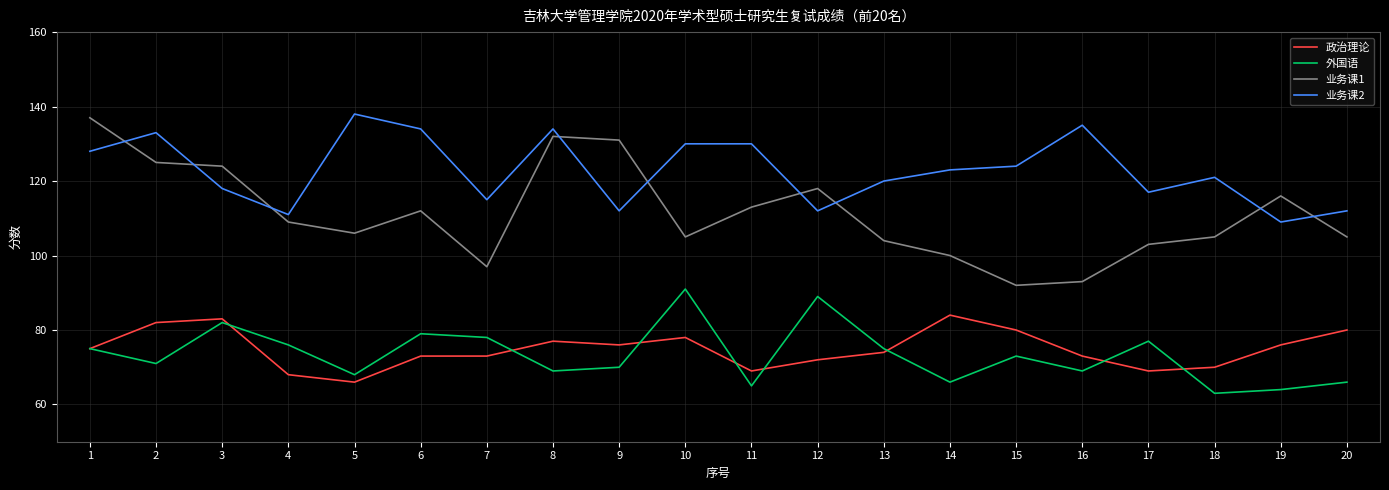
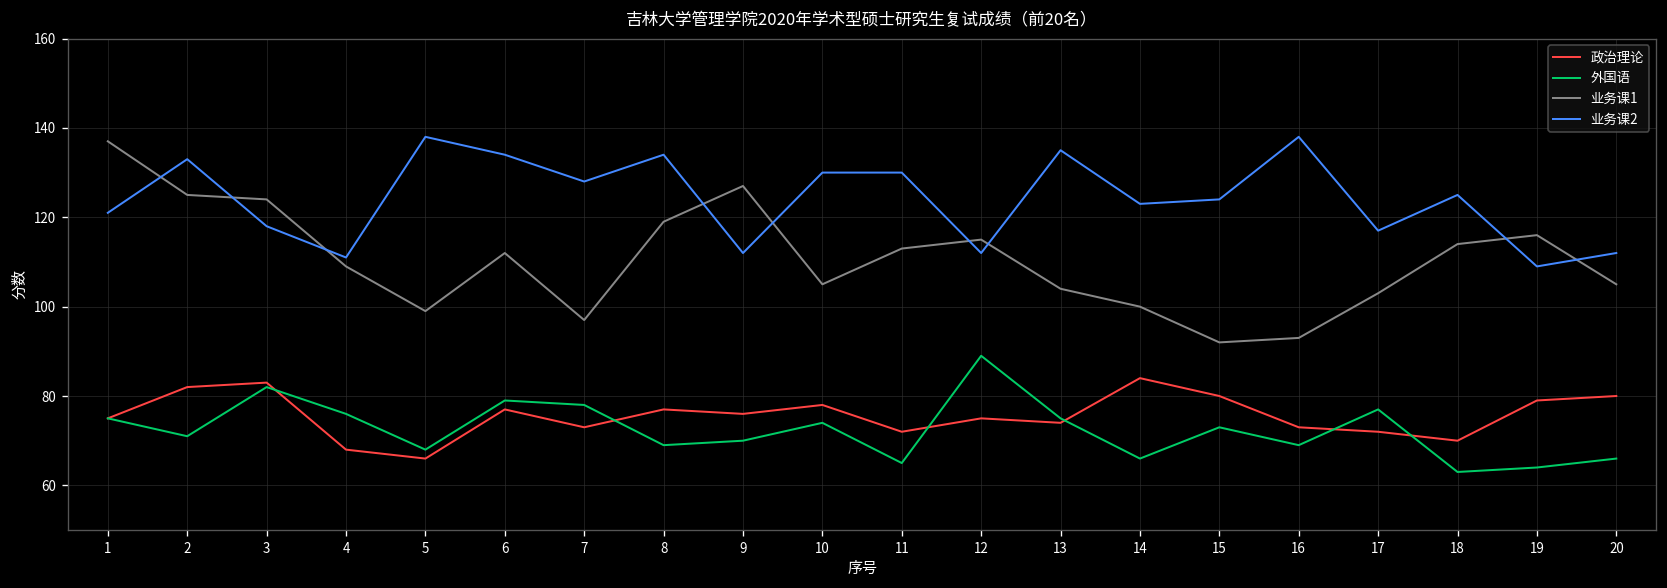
  {
    "政治理论": {
      "2": 82,
      "3": 83,
      "4": 68,
      "5": 66,
-     "6": 73,
+     "6": 77,
      "7": 73,
      "8": 77,
      "9": 76,
      "10": 78,
-     "11": 69,
-     "12": 72,
+     "11": 72,
+     "12": 75,
      "13": 74,
      "14": 84,
      "15": 80,
      "16": 73,
-     "17": 69,
+     "17": 72,
      "18": 70,
-     "19": 76,
+     "19": 79,
      "20": 80
    },
    "外国语": {
      "2": 71,
      "3": 82,
      "4": 76,
      "5": 68,
      "6": 79,
      "7": 78,
      "8": 69,
      "9": 70,
-     "10": 91,
+     "10": 74,
      "11": 65,
      "12": 89,
      "13": 75,
      "14": 66,
      "15": 73,
      "16": 69,
      "17": 77,
      "18": 63,
      "19": 64,
      "20": 66
    },
    "业务课1": {
      "1": 137,
      "2": 125,
      "3": 124,
      "4": 109,
-     "5": 106,
+     "5": 99,
      "6": 112,
      "7": 97,
-     "8": 132,
-     "9": 131,
+     "8": 119,
+     "9": 127,
      "10": 105,
      "11": 113,
-     "12": 118,
+     "12": 115,
      "13": 104,
      "14": 100,
      "15": 92,
      "16": 93,
      "17": 103,
-     "18": 105,
+     "18": 114,
      "19": 116,
      "20": 105
    },
    "业务课2": {
-     "1": 128,
+     "1": 121,
      "2": 133,
      "3": 118,
      "4": 111,
      "5": 138,
      "6": 134,
-     "7": 115,
+     "7": 128,
      "8": 134,
      "9": 112,
      "10": 130,
      "11": 130,
      "12": 112,
-     "13": 120,
+     "13": 135,
      "14": 123,
      "15": 124,
-     "16": 135,
+     "16": 138,
      "17": 117,
-     "18": 121,
+     "18": 125,
      "19": 109,
      "20": 112
    }
  }
